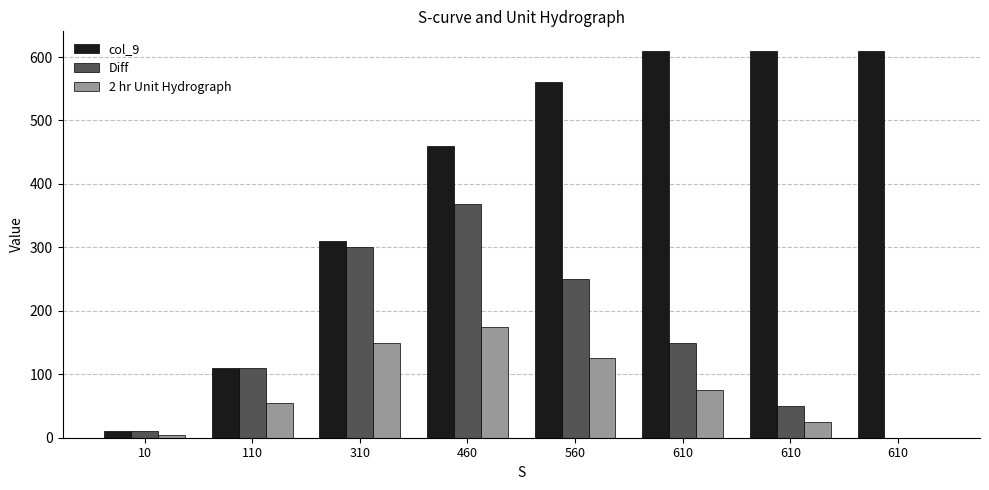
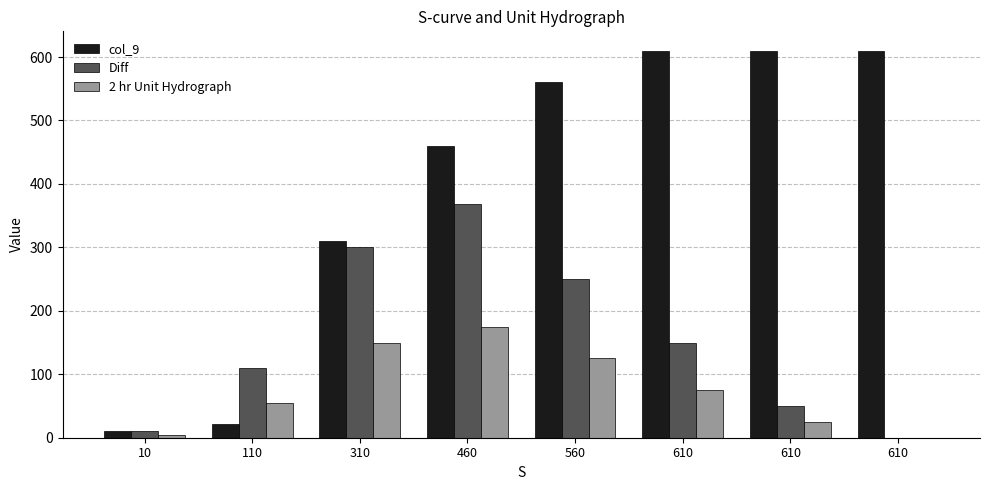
  {
    "col_9": {
      "10": 10,
-     "110": 110,
+     "110": 20,
      "310": 310,
      "460": 460,
      "560": 560
    },
    "Diff": {
      "10": 10,
      "110": 110,
      "310": 300,
      "460": 370,
      "560": 250
    },
    "2 hr Unit Hydrograph": {
      "10": 10,
      "110": 60,
      "310": 150,
      "460": 180,
      "560": 130
    }
  }
